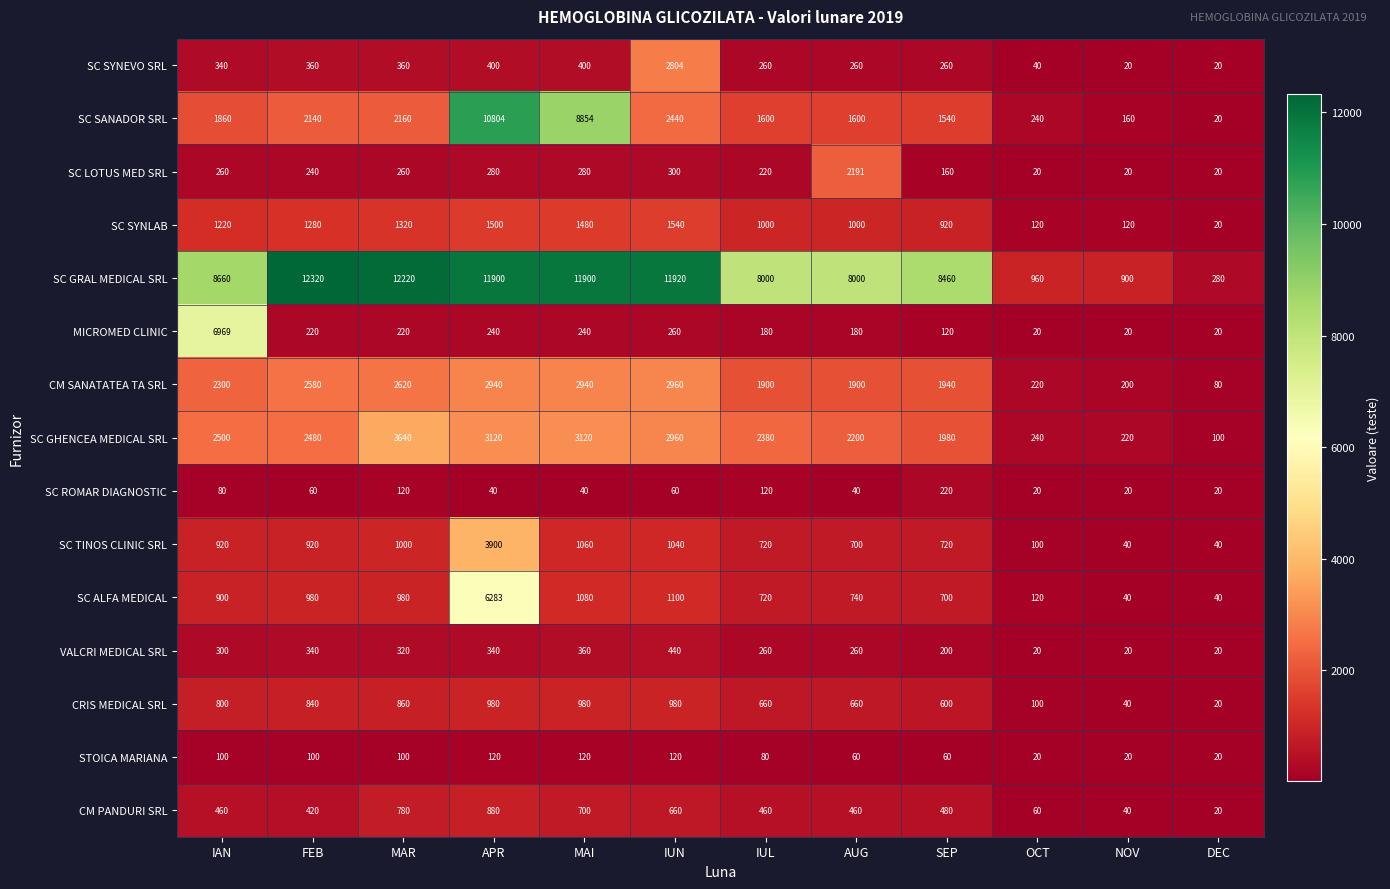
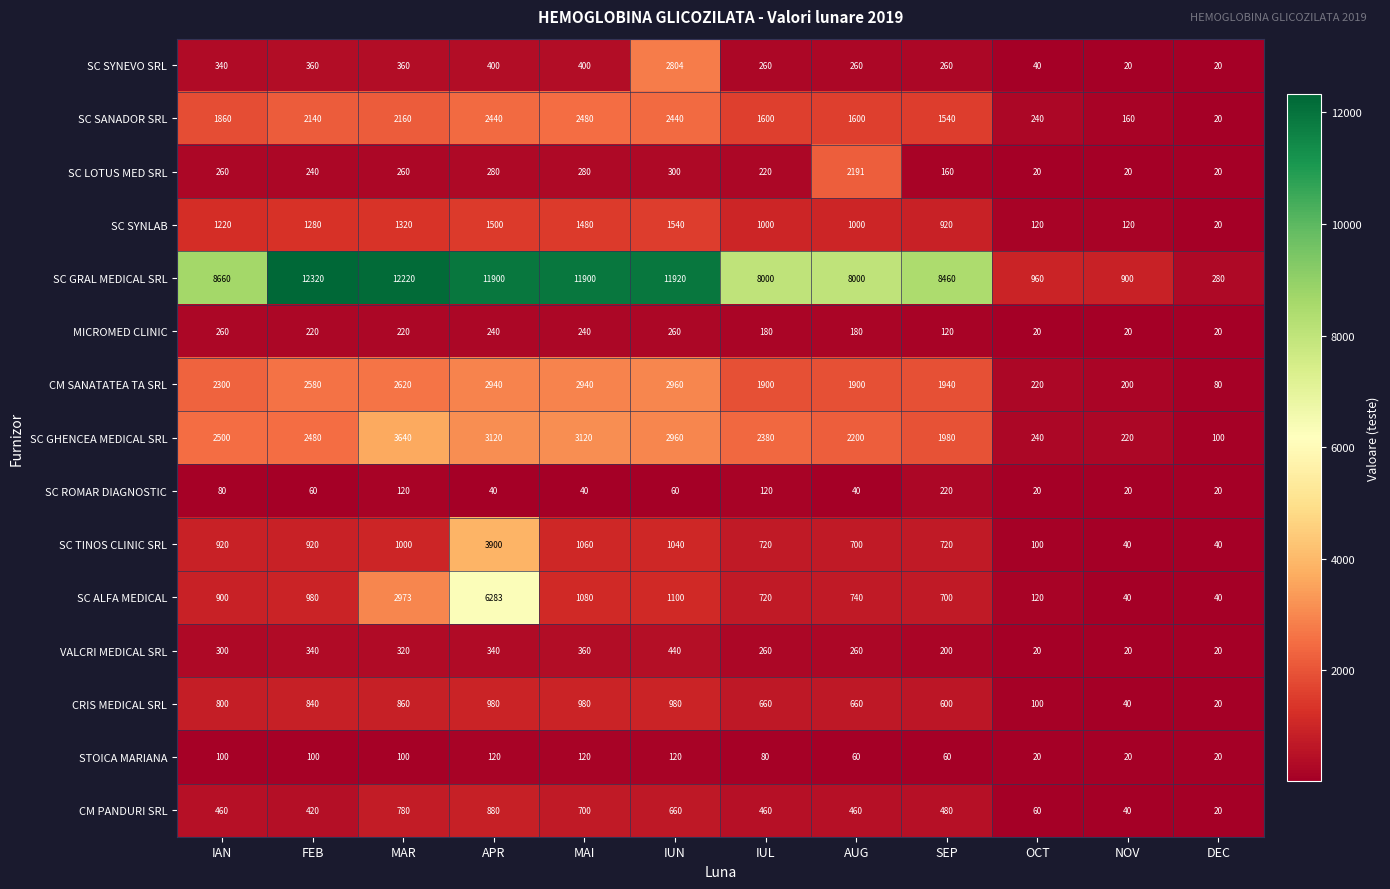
  {
    "SC SYNEVO SRL": {
      "IAN": 340,
      "FEB": 360,
      "MAR": 360,
      "APR": 400,
      "MAI": 400,
      "IUN": 2804,
      "IUL": 260,
      "AUG": 260,
      "SEP": 260,
      "OCT": 40,
      "NOV": 20,
      "DEC": 20
    },
    "SC SANADOR SRL": {
      "IAN": 1860,
      "FEB": 2140,
      "MAR": 2160,
-     "APR": 10804,
-     "MAI": 8854,
+     "APR": 2440,
+     "MAI": 2480,
      "IUN": 2440,
      "IUL": 1600,
      "AUG": 1600,
      "SEP": 1540,
      "OCT": 240,
      "NOV": 160,
      "DEC": 20
    },
    "SC LOTUS MED SRL": {
      "IAN": 260,
      "FEB": 240,
      "MAR": 260,
      "APR": 280,
      "MAI": 280,
      "IUN": 300,
      "IUL": 220,
      "AUG": 2191,
      "SEP": 160,
      "OCT": 20,
      "NOV": 20,
      "DEC": 20
    },
    "SC SYNLAB": {
      "IAN": 1220,
      "FEB": 1280,
      "MAR": 1320,
      "APR": 1500,
      "MAI": 1480,
      "IUN": 1540,
      "IUL": 1000,
      "AUG": 1000,
      "SEP": 920,
      "OCT": 120,
      "NOV": 120,
      "DEC": 20
    },
    "SC GRAL MEDICAL SRL": {
      "IAN": 8660,
      "FEB": 12320,
      "MAR": 12220,
      "APR": 11900,
      "MAI": 11900,
      "IUN": 11920,
      "IUL": 8000,
      "AUG": 8000,
      "SEP": 8460,
      "OCT": 960,
      "NOV": 900,
      "DEC": 280
    },
    "MICROMED CLINIC": {
-     "IAN": 6969,
+     "IAN": 260,
      "FEB": 220,
      "MAR": 220,
      "APR": 240,
      "MAI": 240,
      "IUN": 260,
      "IUL": 180,
      "AUG": 180,
      "SEP": 120,
      "OCT": 20,
      "NOV": 20,
      "DEC": 20
    },
    "CM SANATATEA TA SRL": {
      "IAN": 2300,
      "FEB": 2580,
      "MAR": 2620,
      "APR": 2940,
      "MAI": 2940,
      "IUN": 2960,
      "IUL": 1900,
      "AUG": 1900,
      "SEP": 1940,
      "OCT": 220,
      "NOV": 200,
      "DEC": 80
    },
    "SC GHENCEA MEDICAL SRL": {
      "IAN": 2500,
      "FEB": 2480,
      "MAR": 3640,
      "APR": 3120,
      "MAI": 3120,
      "IUN": 2960,
      "IUL": 2380,
      "AUG": 2200,
      "SEP": 1980,
      "OCT": 240,
      "NOV": 220,
      "DEC": 100
    },
    "SC ROMAR DIAGNOSTIC": {
      "IAN": 80,
      "FEB": 60,
      "MAR": 120,
      "APR": 40,
      "MAI": 40,
      "IUN": 60,
      "IUL": 120,
      "AUG": 40,
      "SEP": 220,
      "OCT": 20,
      "NOV": 20,
      "DEC": 20
    },
    "SC TINOS CLINIC SRL": {
      "IAN": 920,
      "FEB": 920,
      "MAR": 1000,
      "APR": 3900,
      "MAI": 1060,
      "IUN": 1040,
      "IUL": 720,
      "AUG": 700,
      "SEP": 720,
      "OCT": 100,
      "NOV": 40,
      "DEC": 40
    },
    "SC ALFA MEDICAL": {
      "IAN": 900,
      "FEB": 980,
-     "MAR": 980,
+     "MAR": 2973,
      "APR": 6283,
      "MAI": 1080,
      "IUN": 1100,
      "IUL": 720,
      "AUG": 740,
      "SEP": 700,
      "OCT": 120,
      "NOV": 40,
      "DEC": 40
    },
    "VALCRI MEDICAL SRL": {
      "IAN": 300,
      "FEB": 340,
      "MAR": 320,
      "APR": 340,
      "MAI": 360,
      "IUN": 440,
      "IUL": 260,
      "AUG": 260,
      "SEP": 200,
      "OCT": 20,
      "NOV": 20,
      "DEC": 20
    },
    "CRIS MEDICAL SRL": {
      "IAN": 800,
      "FEB": 840,
      "MAR": 860,
      "APR": 980,
      "MAI": 980,
      "IUN": 980,
      "IUL": 660,
      "AUG": 660,
      "SEP": 600,
      "OCT": 100,
      "NOV": 40,
      "DEC": 20
    },
    "STOICA MARIANA": {
      "IAN": 100,
      "FEB": 100,
      "MAR": 100,
      "APR": 120,
      "MAI": 120,
      "IUN": 120,
      "IUL": 80,
      "AUG": 60,
      "SEP": 60,
      "OCT": 20,
      "NOV": 20,
      "DEC": 20
    },
    "CM PANDURI SRL": {
      "IAN": 460,
      "FEB": 420,
      "MAR": 780,
      "APR": 880,
      "MAI": 700,
      "IUN": 660,
      "IUL": 460,
      "AUG": 460,
      "SEP": 480,
      "OCT": 60,
      "NOV": 40,
      "DEC": 20
    }
  }
